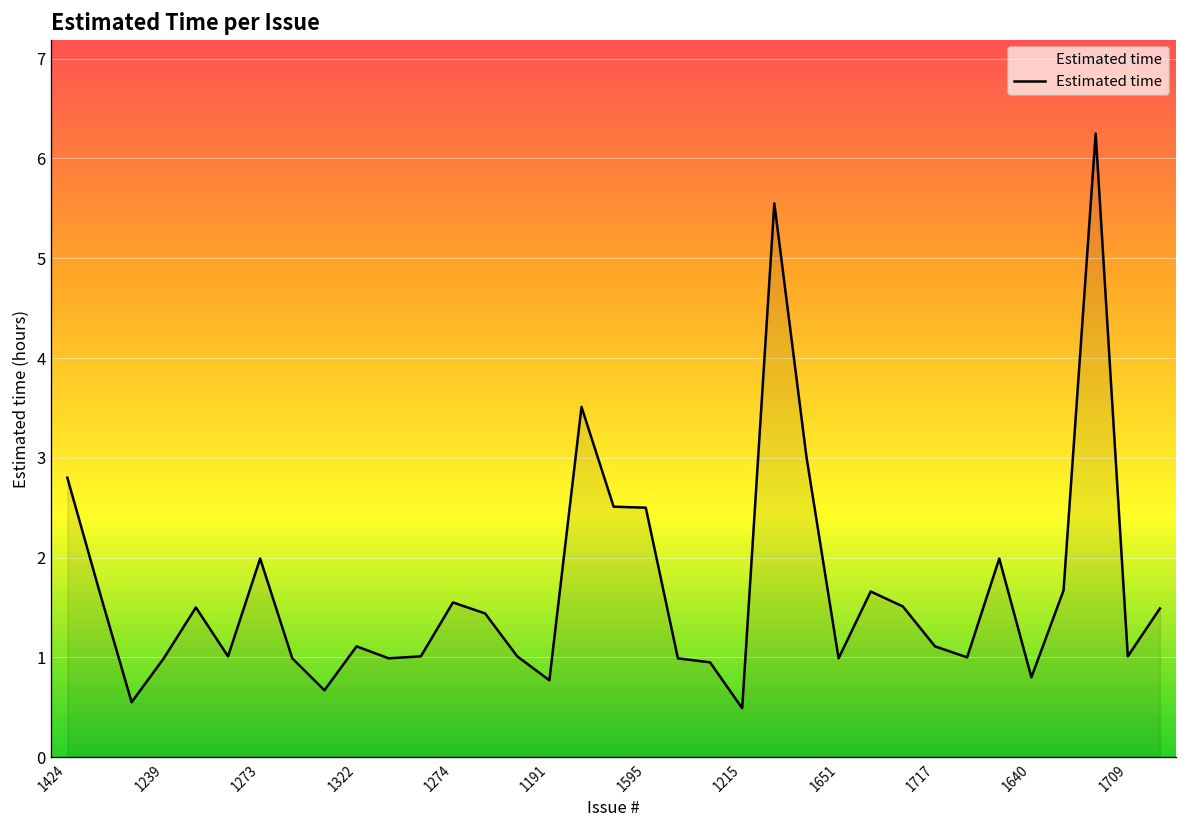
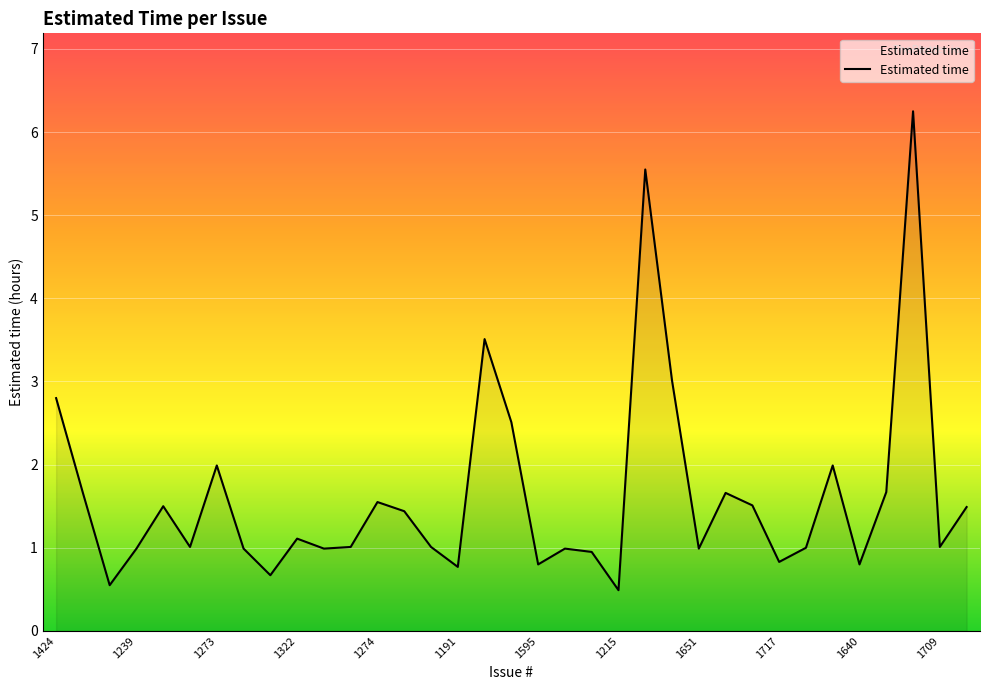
  {
    "1424": 2.8,
    "1239": 1.0,
    "1273": 2.0,
    "1322": 1.1,
    "1274": 1.6,
    "1191": 0.8,
-   "1595": 2.5,
+   "1595": 0.8,
    "1215": 0.5,
    "1651": 1.0,
-   "1717": 1.1,
+   "1717": 0.8,
    "1640": 0.8,
    "1709": 1.0
  }
